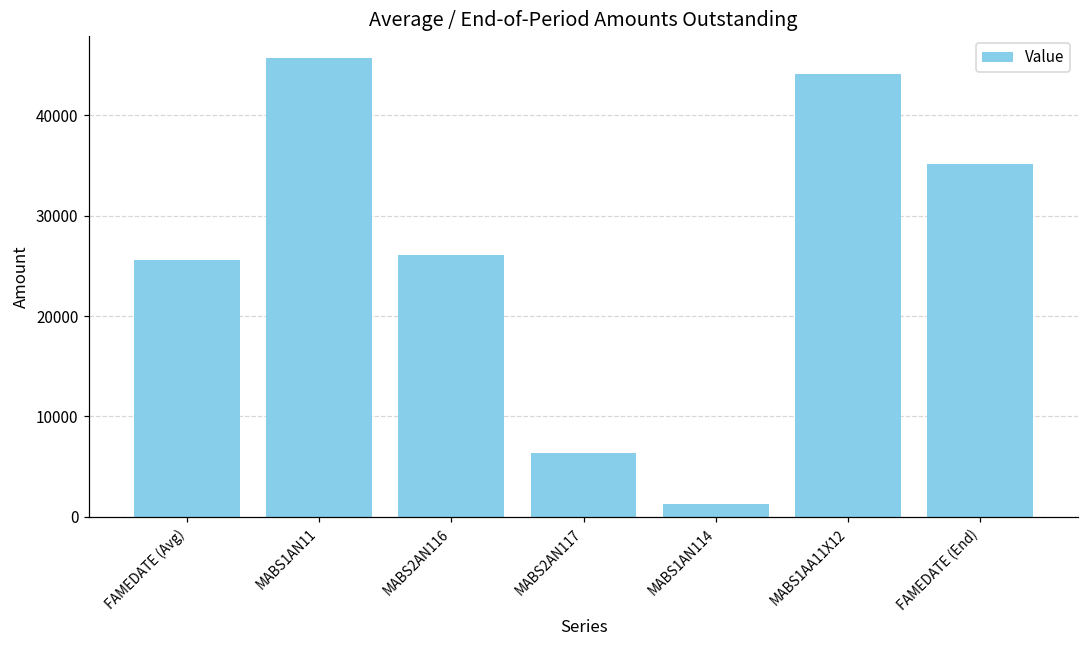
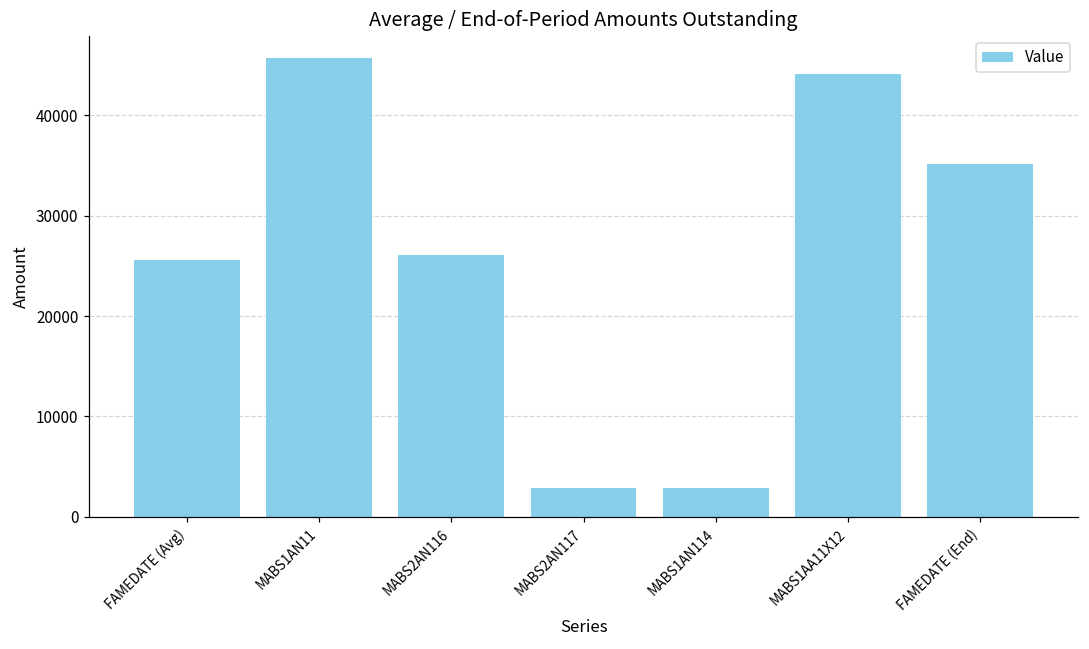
  {
    "FAMEDATE (Avg)": 26000,
    "MABS1AN11": 46000,
    "MABS2AN116": 26000,
-   "MABS2AN117": 6000,
-   "MABS1AN114": 1000,
+   "MABS2AN117": 3000,
+   "MABS1AN114": 3000,
    "MABS1AA11X12": 44000,
    "FAMEDATE (End)": 35000
  }
